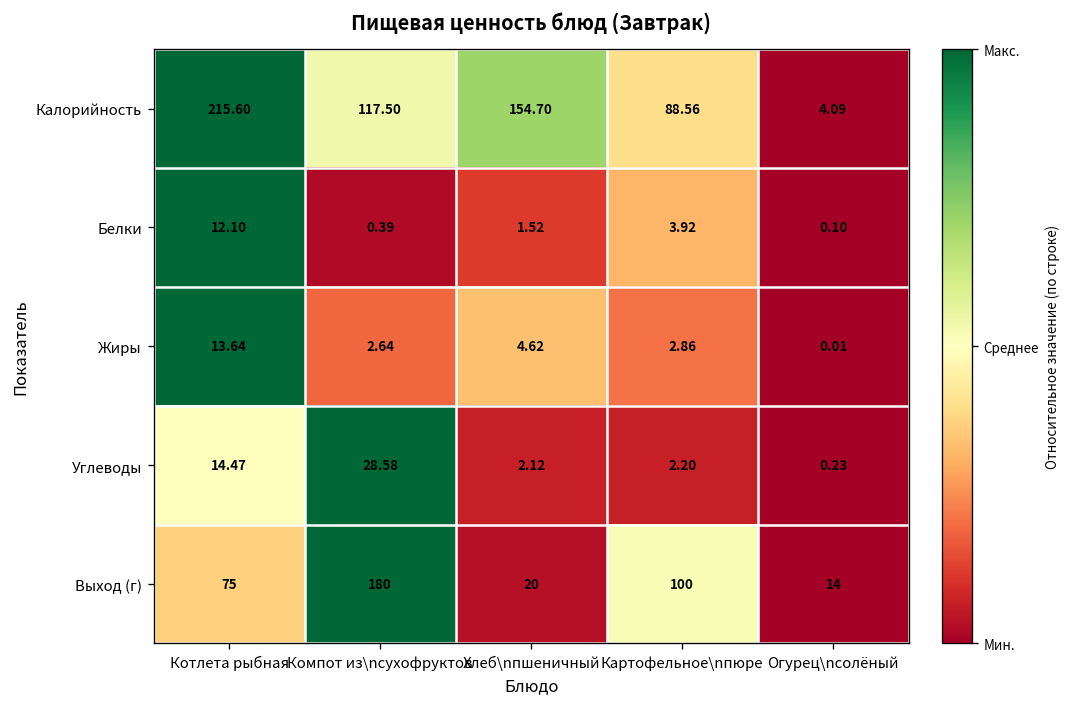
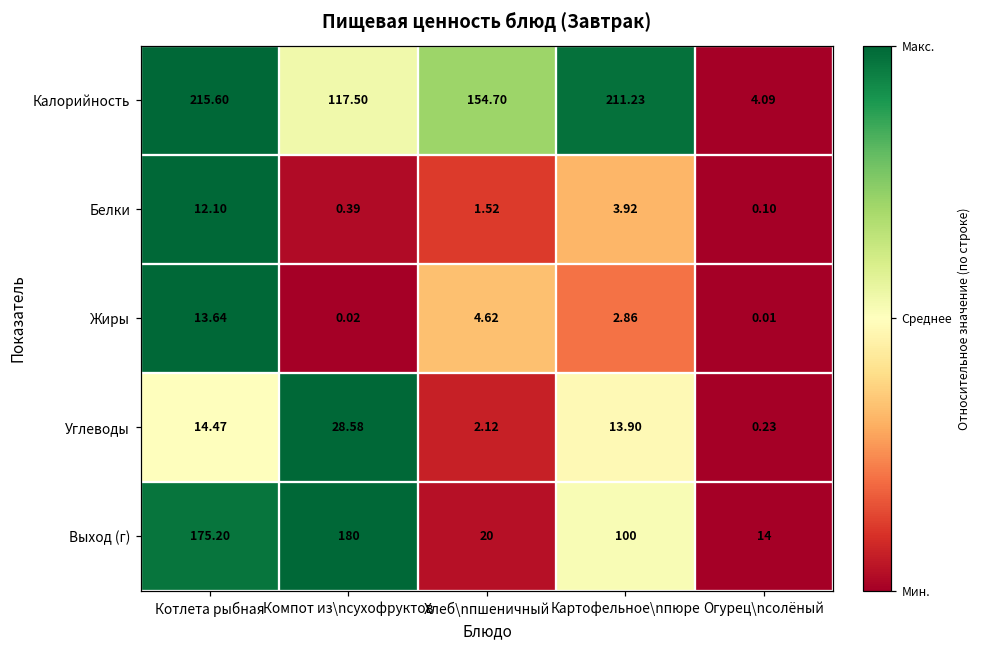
  {
    "Калорийность": {
      "Котлета рыбная": 215.60,
      "Компот из\\nсухофруктов": 117.50,
      "Хлеб\\nпшеничный": 154.70,
-     "Картофельное\\nпюре": 88.56,
+     "Картофельное\\nпюре": 211.23,
      "Огурец\\nсолёный": 4.09
    },
    "Белки": {
      "Котлета рыбная": 12.10,
      "Компот из\\nсухофруктов": 0.39,
      "Хлеб\\nпшеничный": 1.52,
      "Картофельное\\nпюре": 3.92,
      "Огурец\\nсолёный": 0.10
    },
    "Жиры": {
      "Котлета рыбная": 13.64,
-     "Компот из\\nсухофруктов": 2.64,
+     "Компот из\\nсухофруктов": 0.02,
      "Хлеб\\nпшеничный": 4.62,
      "Картофельное\\nпюре": 2.86,
      "Огурец\\nсолёный": 0.01
    },
    "Углеводы": {
      "Котлета рыбная": 14.47,
      "Компот из\\nсухофруктов": 28.58,
      "Хлеб\\nпшеничный": 2.12,
-     "Картофельное\\nпюре": 2.20,
+     "Картофельное\\nпюре": 13.90,
      "Огурец\\nсолёный": 0.23
    },
    "Выход (г)": {
-     "Котлета рыбная": 75,
+     "Котлета рыбная": 175.20,
      "Компот из\\nсухофруктов": 180,
      "Хлеб\\nпшеничный": 20,
      "Картофельное\\nпюре": 100,
      "Огурец\\nсолёный": 14
    }
  }
